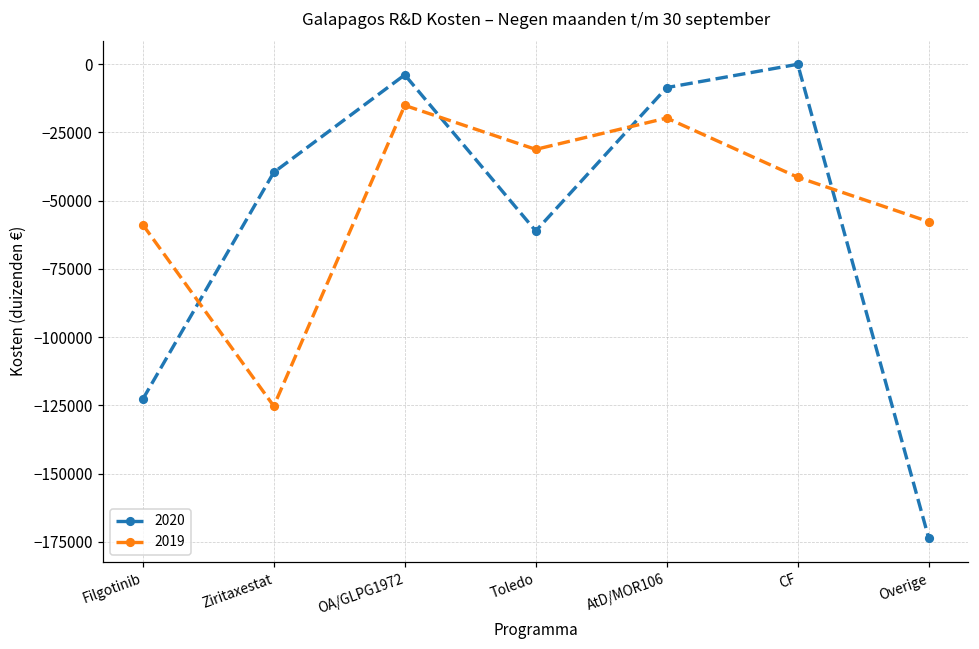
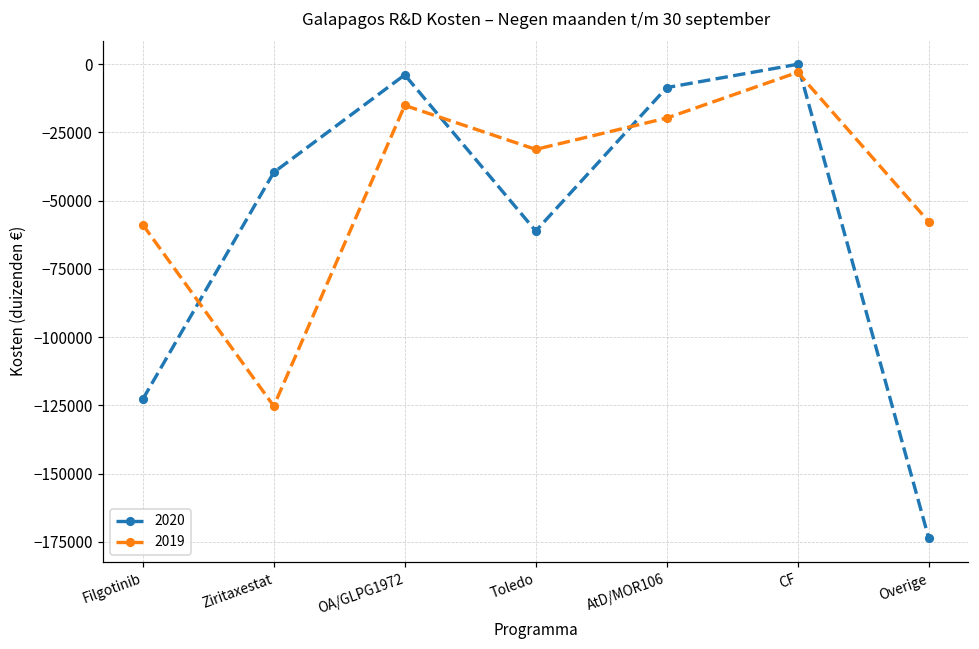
  {
    "2020": {
      "Filgotinib": -123000,
      "Ziritaxestat": -40000,
      "OA/GLPG1972": -4000,
      "Toledo": -61000,
      "AtD/MOR106": -9000,
      "CF": 0,
      "Overige": -174000
    },
    "2019": {
      "Filgotinib": -59000,
      "Ziritaxestat": -125000,
      "OA/GLPG1972": -15000,
      "Toledo": -31000,
      "AtD/MOR106": -20000,
-     "CF": -41000,
+     "CF": -3000,
      "Overige": -58000
    }
  }
